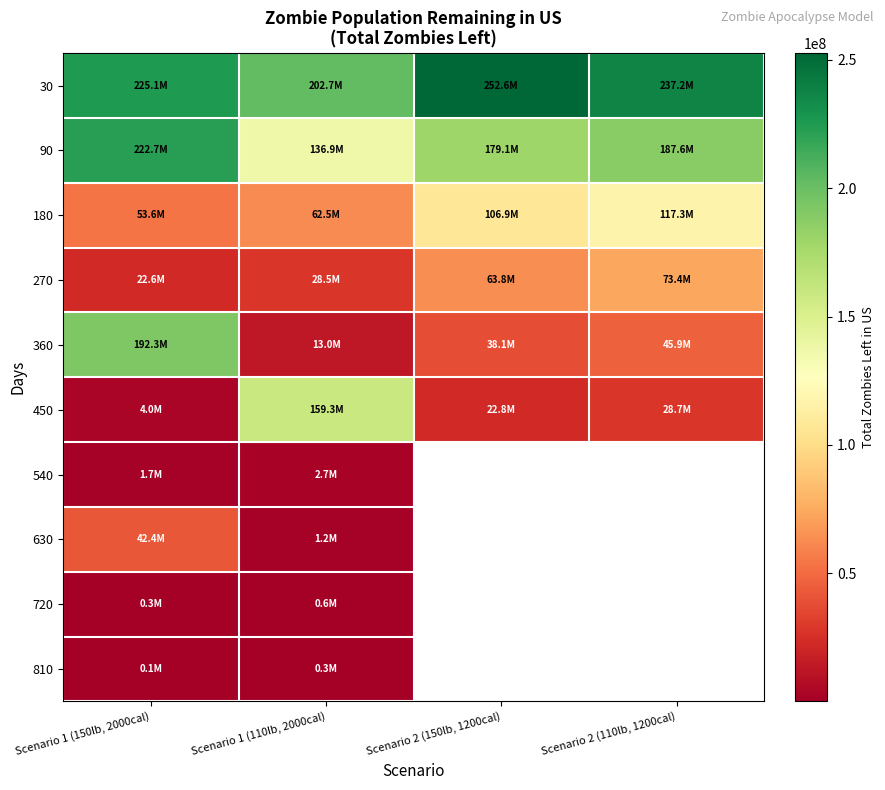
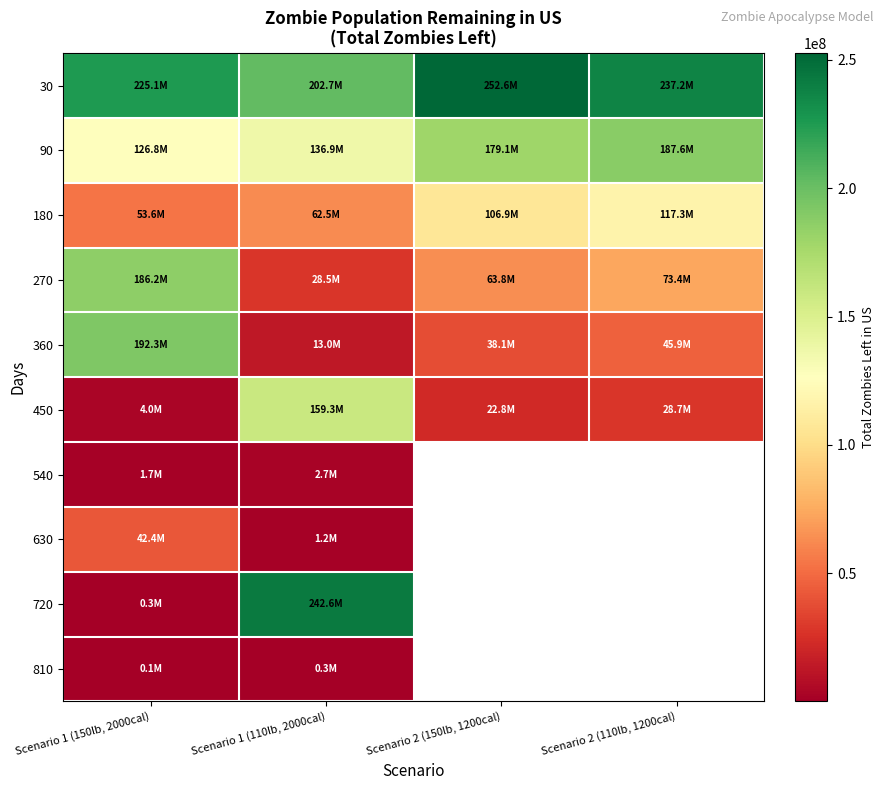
  {
    "30": {
      "Scenario 1 (150lb, 2000cal)": "225.1M",
      "Scenario 1 (110lb, 2000cal)": "202.7M",
      "Scenario 2 (150lb, 1200cal)": "252.6M",
      "Scenario 2 (110lb, 1200cal)": "237.2M"
    },
    "90": {
-     "Scenario 1 (150lb, 2000cal)": "222.7M",
+     "Scenario 1 (150lb, 2000cal)": "126.8M",
      "Scenario 1 (110lb, 2000cal)": "136.9M",
      "Scenario 2 (150lb, 1200cal)": "179.1M",
      "Scenario 2 (110lb, 1200cal)": "187.6M"
    },
    "180": {
      "Scenario 1 (150lb, 2000cal)": "53.6M",
      "Scenario 1 (110lb, 2000cal)": "62.5M",
      "Scenario 2 (150lb, 1200cal)": "106.9M",
      "Scenario 2 (110lb, 1200cal)": "117.3M"
    },
    "270": {
-     "Scenario 1 (150lb, 2000cal)": "22.6M",
+     "Scenario 1 (150lb, 2000cal)": "186.2M",
      "Scenario 1 (110lb, 2000cal)": "28.5M",
      "Scenario 2 (150lb, 1200cal)": "63.8M",
      "Scenario 2 (110lb, 1200cal)": "73.4M"
    },
    "360": {
      "Scenario 1 (150lb, 2000cal)": "192.3M",
      "Scenario 1 (110lb, 2000cal)": "13.0M",
      "Scenario 2 (150lb, 1200cal)": "38.1M",
      "Scenario 2 (110lb, 1200cal)": "45.9M"
    },
    "450": {
      "Scenario 1 (150lb, 2000cal)": "4.0M",
      "Scenario 1 (110lb, 2000cal)": "159.3M",
      "Scenario 2 (150lb, 1200cal)": "22.8M",
      "Scenario 2 (110lb, 1200cal)": "28.7M"
    },
    "540": {
      "Scenario 1 (150lb, 2000cal)": "1.7M",
      "Scenario 1 (110lb, 2000cal)": "2.7M"
    },
    "630": {
      "Scenario 1 (150lb, 2000cal)": "42.4M",
      "Scenario 1 (110lb, 2000cal)": "1.2M"
    },
    "720": {
      "Scenario 1 (150lb, 2000cal)": "0.3M",
-     "Scenario 1 (110lb, 2000cal)": "0.6M"
+     "Scenario 1 (110lb, 2000cal)": "242.6M"
    },
    "810": {
      "Scenario 1 (150lb, 2000cal)": "0.1M",
      "Scenario 1 (110lb, 2000cal)": "0.3M"
    }
  }
